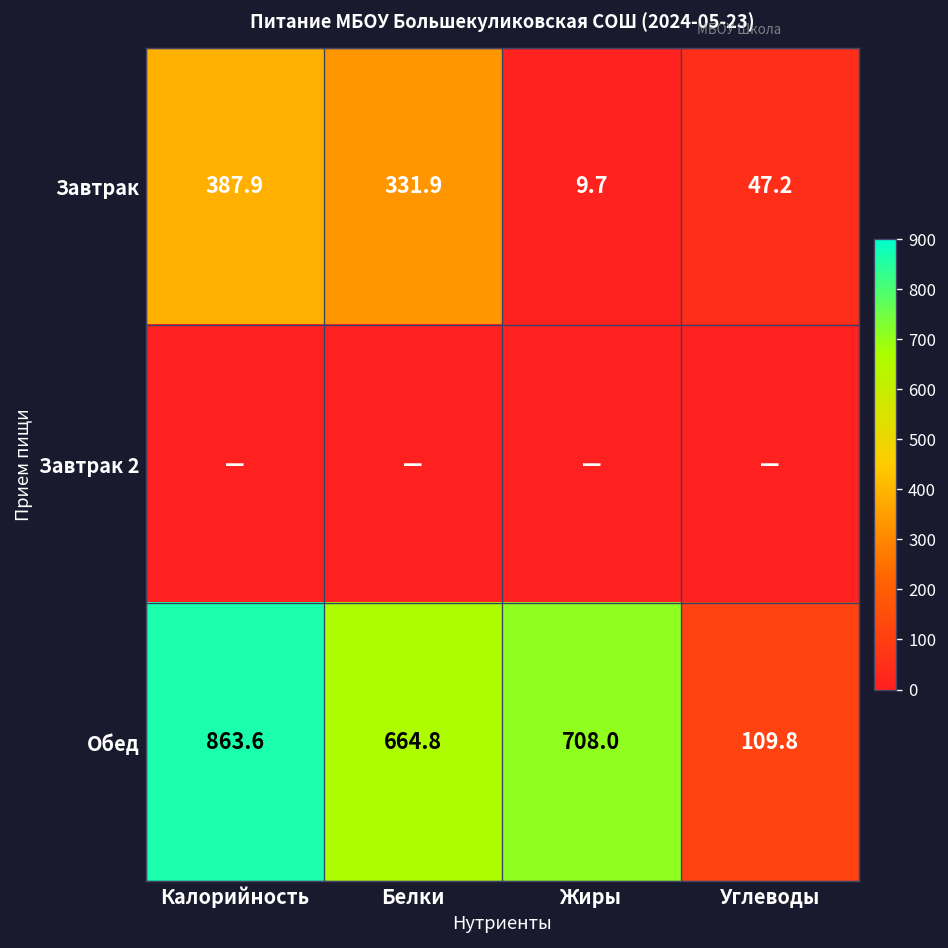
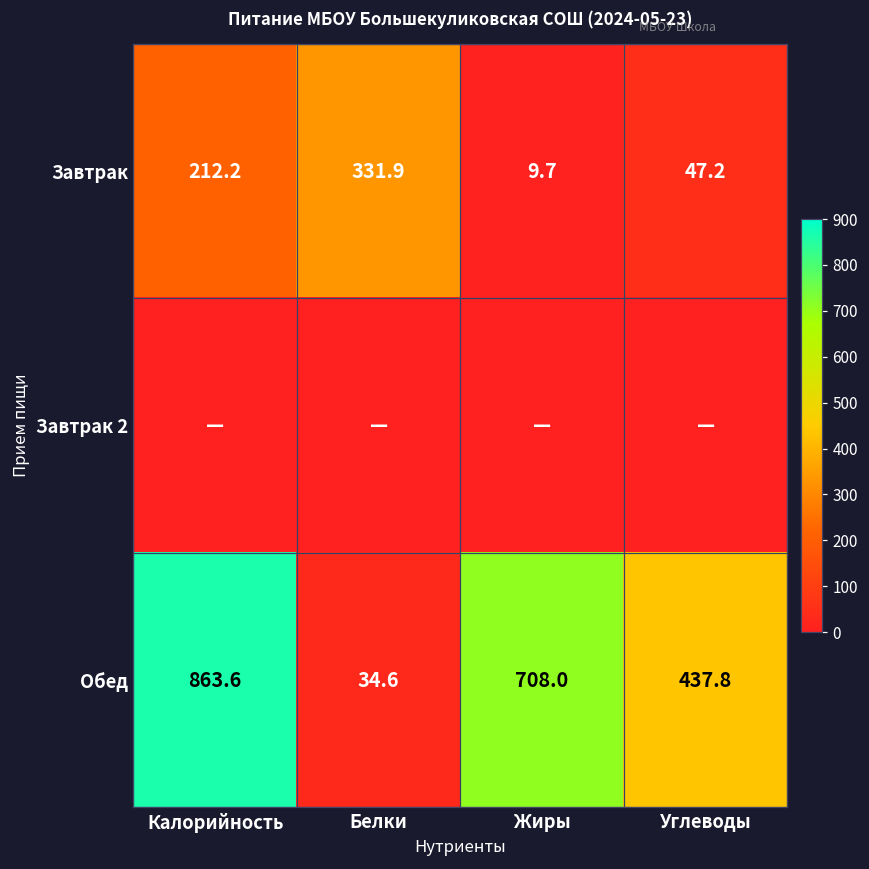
  {
    "Завтрак": {
-     "Калорийность": 387.9,
+     "Калорийность": 212.2,
      "Белки": 331.9,
      "Жиры": 9.7,
      "Углеводы": 47.2
    },
    "Обед": {
      "Калорийность": 863.6,
-     "Белки": 664.8,
+     "Белки": 34.6,
      "Жиры": 708.0,
-     "Углеводы": 109.8
+     "Углеводы": 437.8
    }
  }
